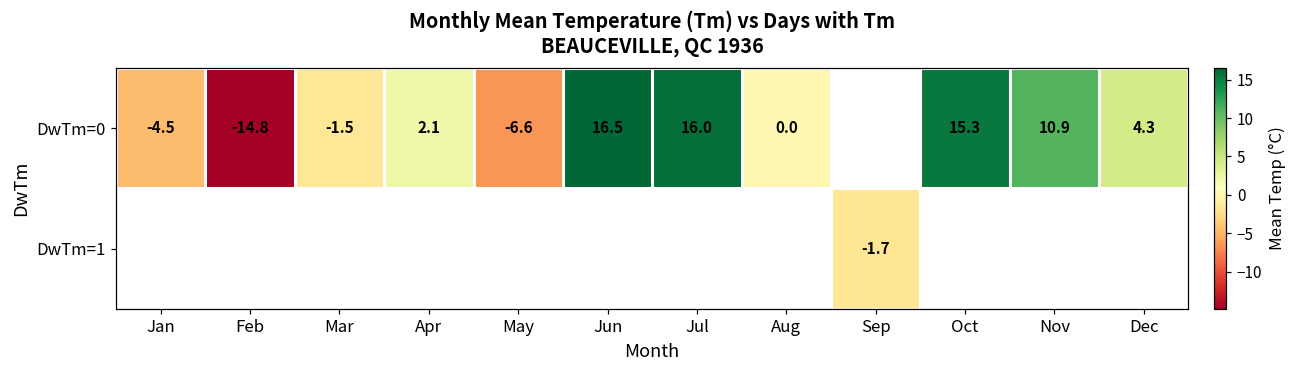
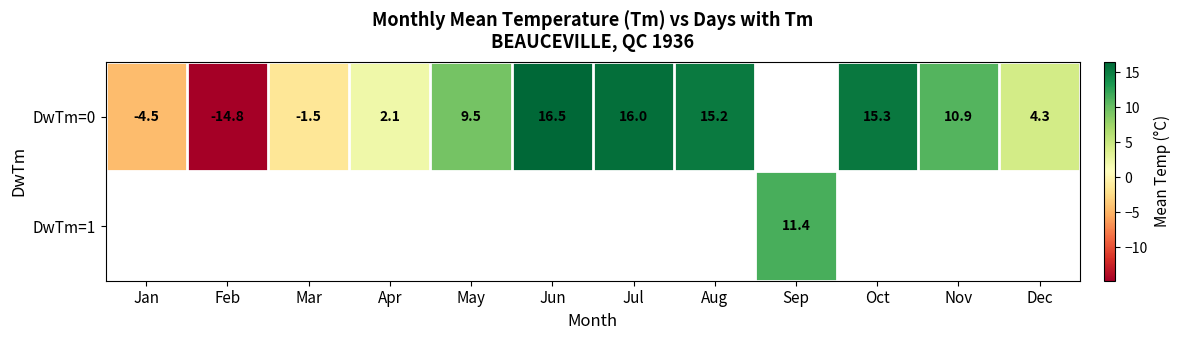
  {
    "DwTm=0": {
      "Jan": -4.5,
      "Feb": -14.8,
      "Mar": -1.5,
      "Apr": 2.1,
-     "May": -6.6,
+     "May": 9.5,
      "Jun": 16.5,
      "Jul": 16.0,
-     "Aug": 0.0,
+     "Aug": 15.2,
      "Oct": 15.3,
      "Nov": 10.9,
      "Dec": 4.3
    },
    "DwTm=1": {
-     "Sep": -1.7
+     "Sep": 11.4
    }
  }
